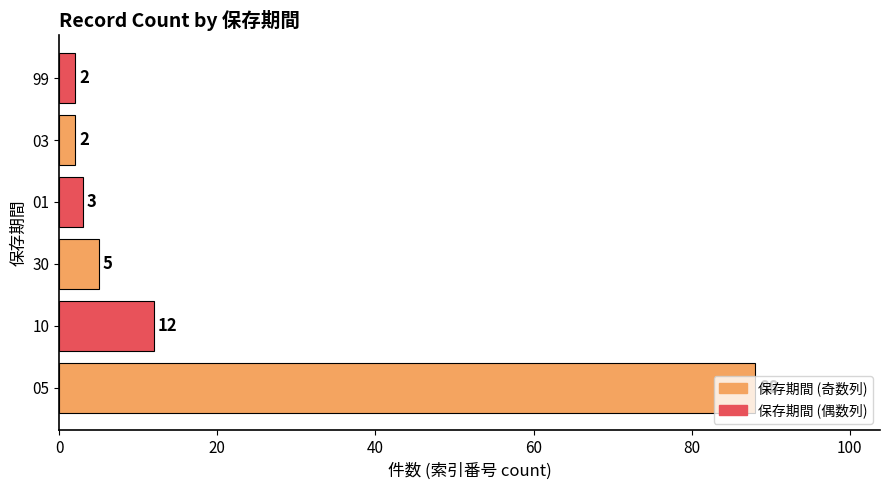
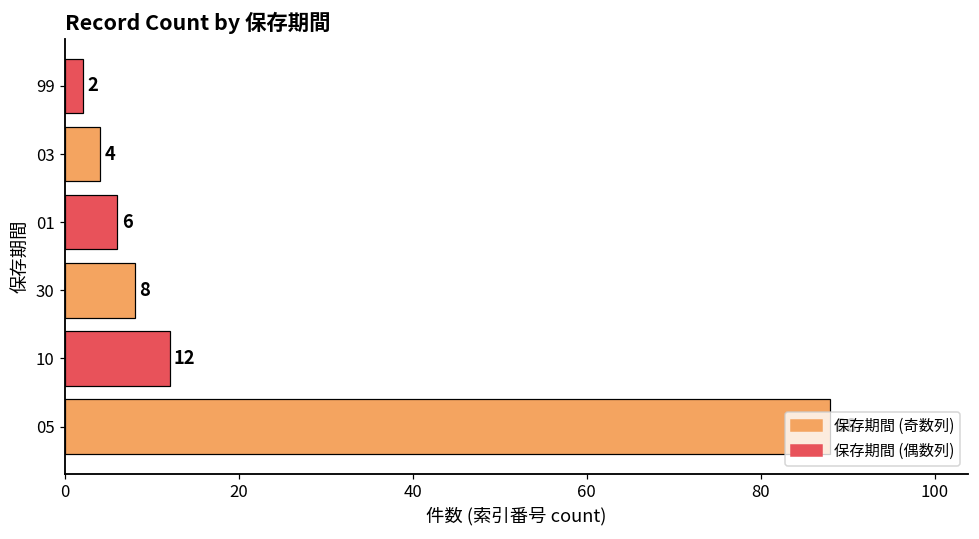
  {
    "99": 2,
-   "03": 2,
-   "01": 3,
-   "30": 5,
+   "03": 4,
+   "01": 6,
+   "30": 8,
    "10": 12
  }
